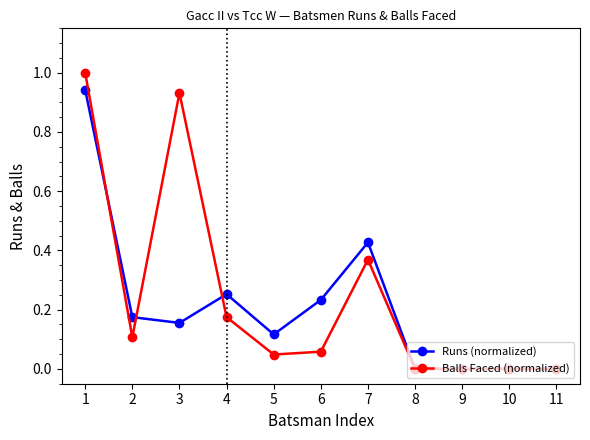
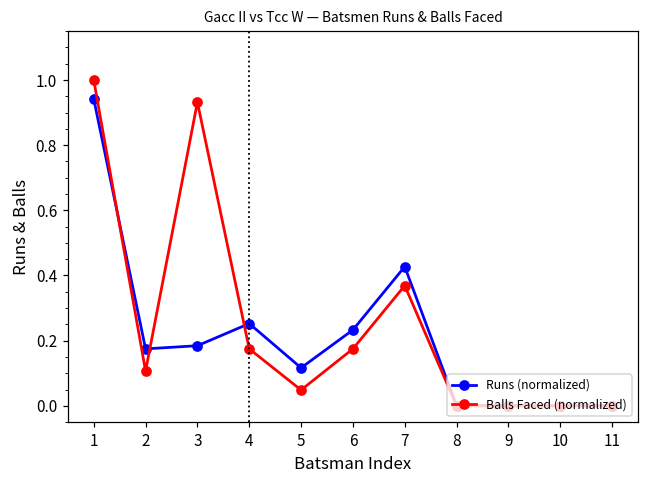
  {
    "Runs (normalized)": {
      "1": 0.94,
      "2": 0.17,
-     "3": 0.16,
+     "3": 0.18,
      "4": 0.25,
      "5": 0.12,
      "6": 0.23,
      "7": 0.43
    },
    "Balls Faced (normalized)": {
      "1": 1.00,
      "2": 0.11,
      "3": 0.93,
      "4": 0.17,
      "5": 0.05,
-     "6": 0.06,
+     "6": 0.17,
      "7": 0.37
    }
  }
